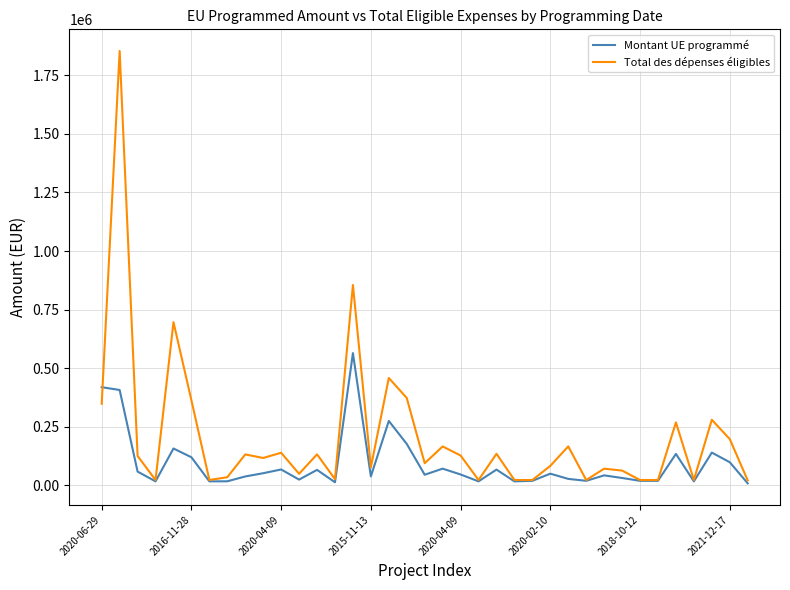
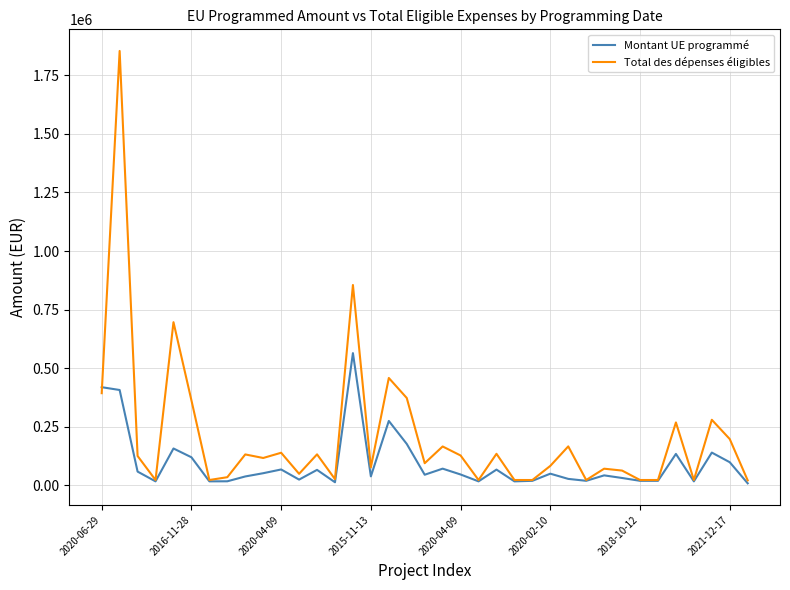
  {
    "Montant UE programmé": {
      "2020-06-29": 420000,
      "2021-12-17": 100000
    },
    "Total des dépenses éligibles": {
-     "2020-06-29": 350000,
+     "2020-06-29": 390000,
      "2021-12-17": 200000
    }
  }
